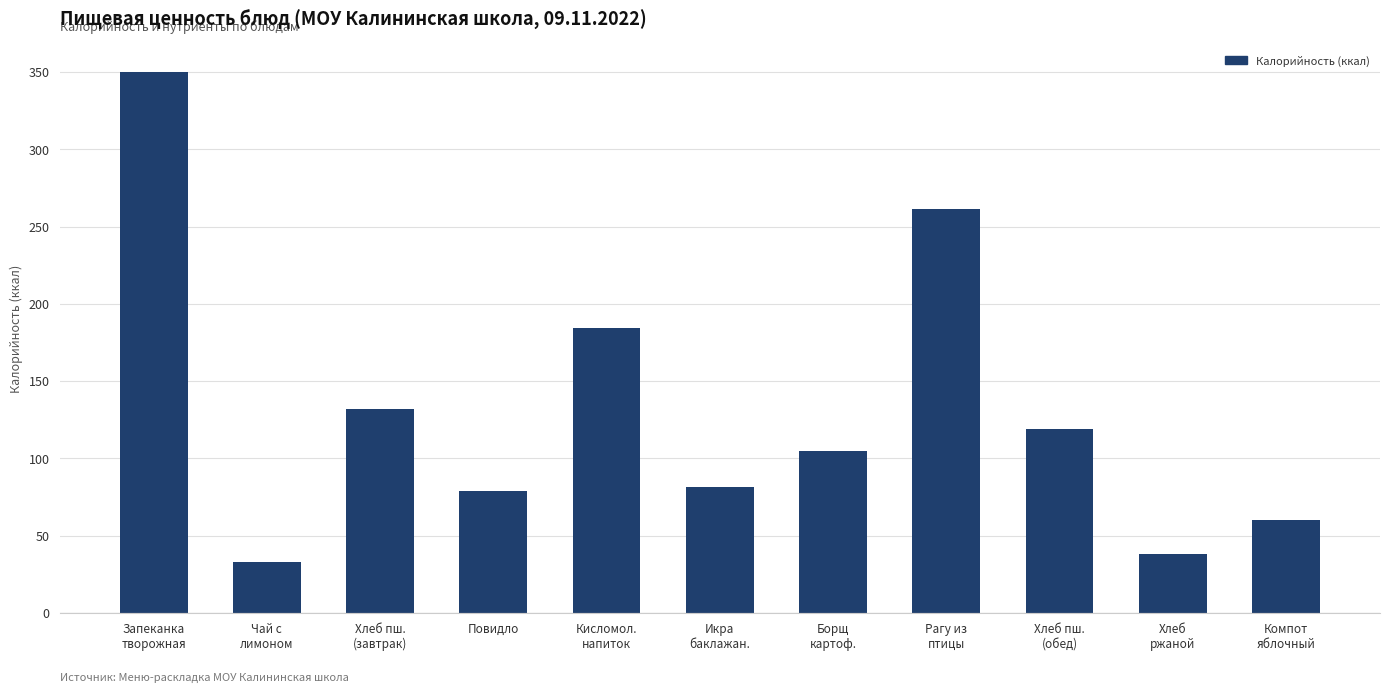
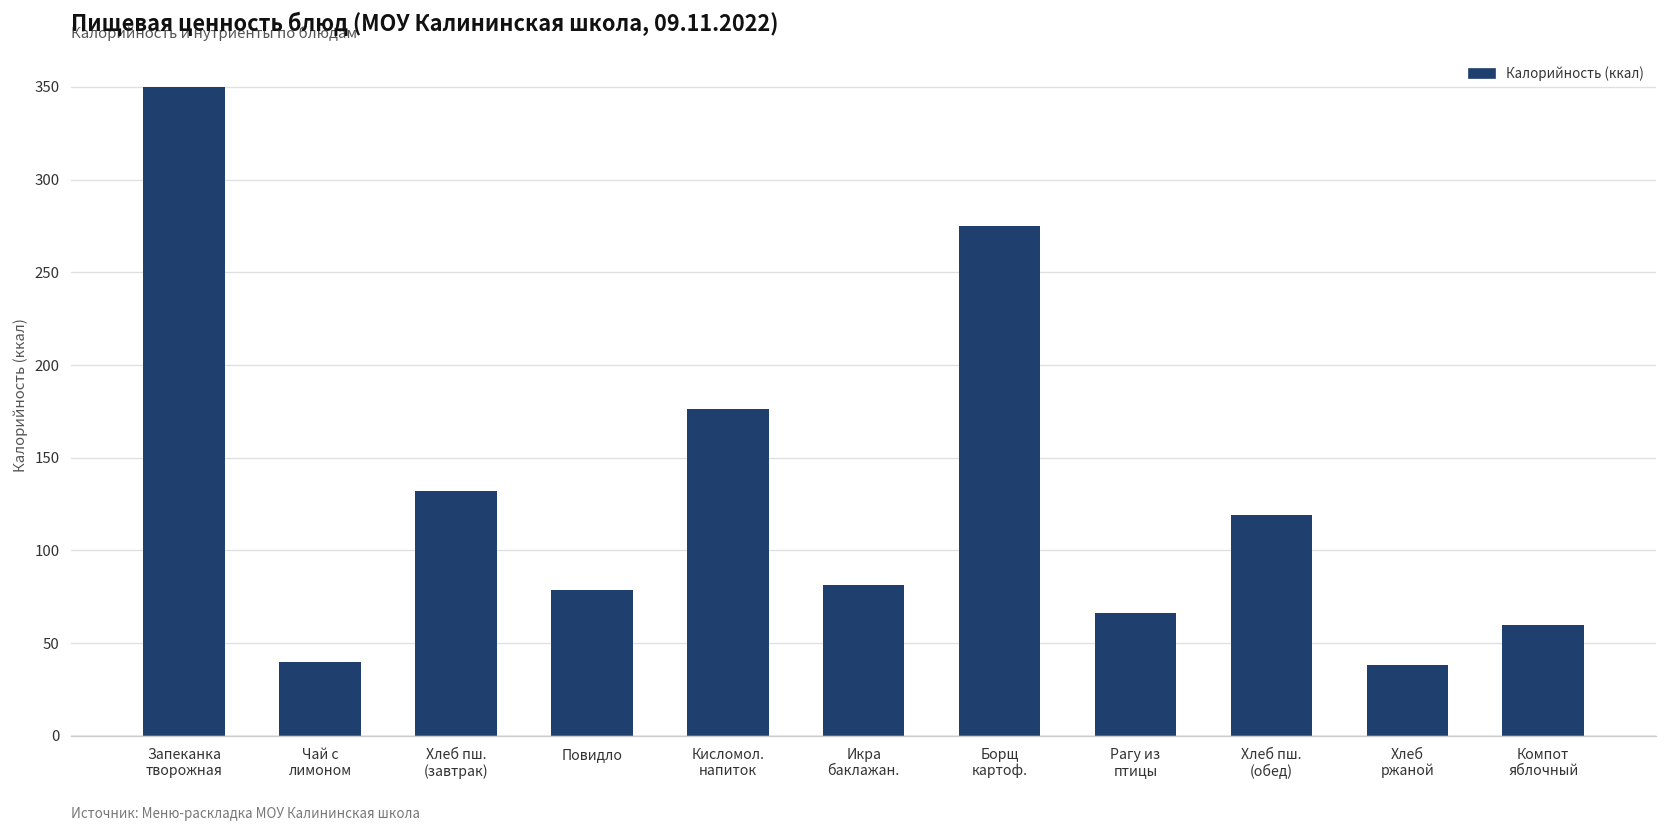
  {
    "Запеканка творожная": 350,
-   "Чай с лимоном": 33,
+   "Чай с лимоном": 40,
    "Хлеб пш. (завтрак)": 132,
    "Повидло": 79,
-   "Кисломол. напиток": 184,
+   "Кисломол. напиток": 176,
    "Икра баклажан.": 82,
-   "Борщ картоф.": 105,
-   "Рагу из птицы": 261,
+   "Борщ картоф.": 275,
+   "Рагу из птицы": 66,
    "Хлеб пш. (обед)": 119,
    "Хлеб ржаной": 38,
    "Компот яблочный": 60
  }
